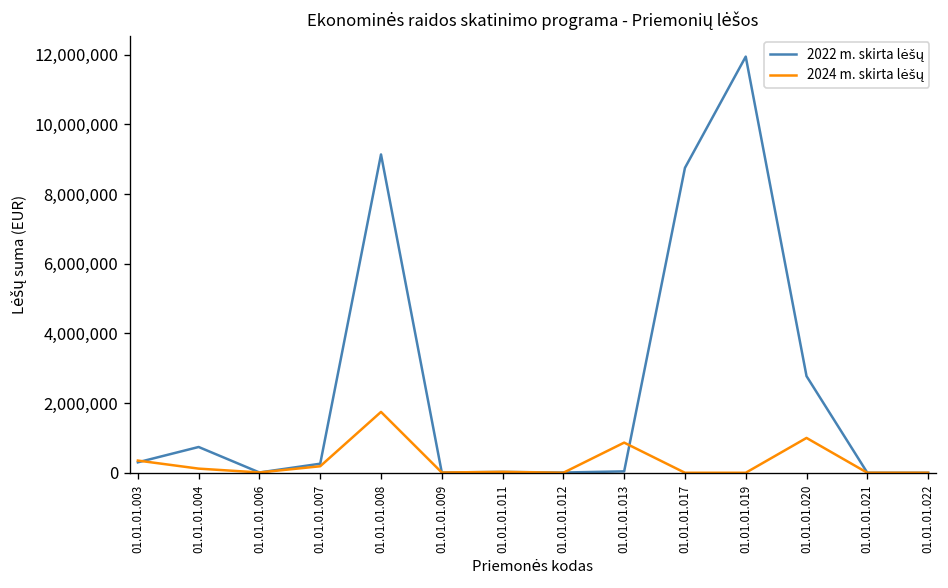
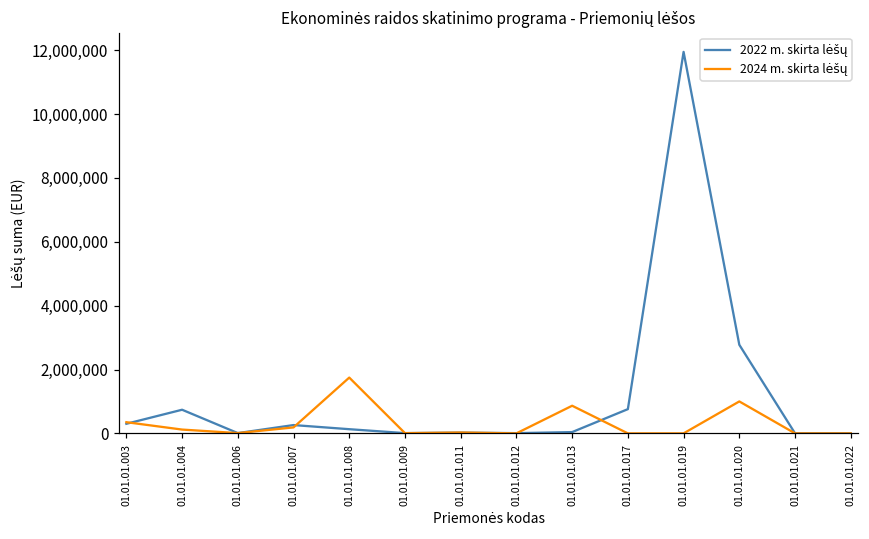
  {
    "2022 m. skirta lėšų": {
      "01.01.01.004": "700,000",
-     "01.01.01.008": "9,100,000",
+     "01.01.01.008": "100,000",
      "01.01.01.013": "0",
-     "01.01.01.017": "8,800,000",
+     "01.01.01.017": "800,000",
      "01.01.01.019": "11,900,000",
      "01.01.01.020": "2,800,000"
    },
    "2024 m. skirta lėšų": {
      "01.01.01.004": "100,000",
      "01.01.01.008": "1,700,000",
      "01.01.01.013": "900,000",
      "01.01.01.017": "0",
      "01.01.01.019": "0",
      "01.01.01.020": "1,000,000"
    }
  }
